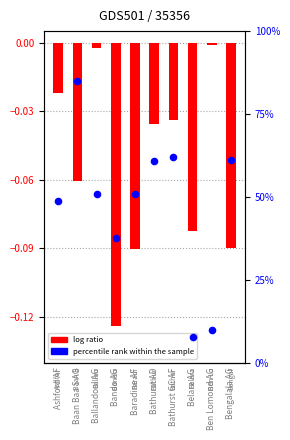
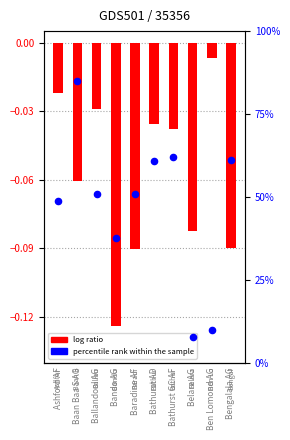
  {
    "log ratio": {
      "Ashford AF": -0.022,
      "Baan Baa S AG": -0.061,
-     "Ballandool AG": -0.002,
+     "Ballandool AG": -0.029,
      "Bando AG": -0.124,
      "Baradine AF": -0.090,
      "Bathurst AD": -0.036,
-     "Bathurst GC AF": -0.034,
+     "Bathurst GC AF": -0.038,
      "Belara AG": -0.082,
-     "Ben Lomond AG": -0.001,
+     "Ben Lomond AG": -0.007,
      "Bengalala AG": -0.090
    }
  }
